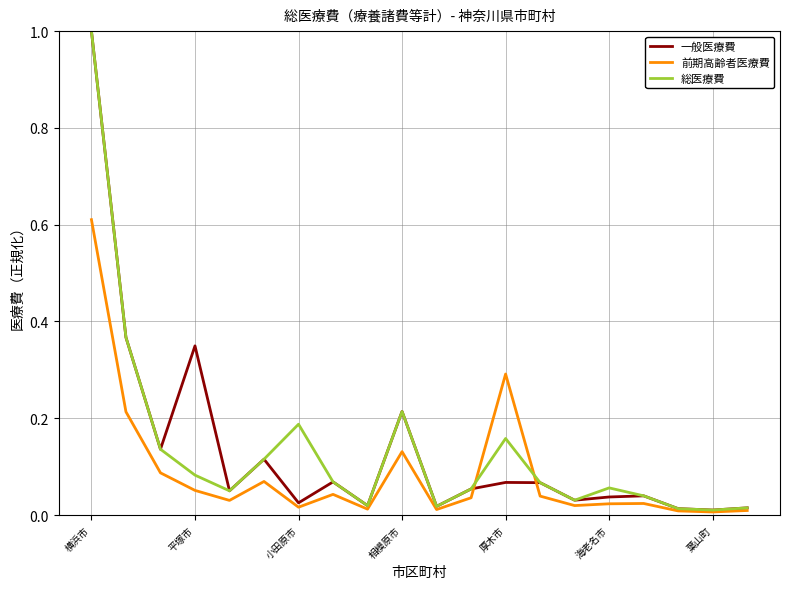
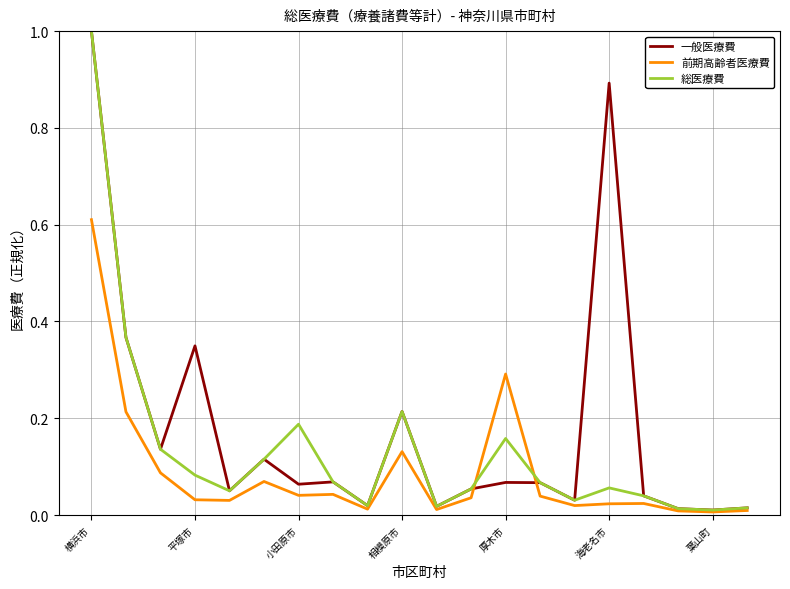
  {
    "一般医療費": {
      "平塚市": 0.35,
-     "小田原市": 0.03,
+     "小田原市": 0.06,
      "厚木市": 0.07,
-     "海老名市": 0.04
+     "海老名市": 0.89
    },
    "前期高齢者医療費": {
      "横浜市": 0.61,
-     "平塚市": 0.05,
-     "小田原市": 0.02,
+     "平塚市": 0.03,
+     "小田原市": 0.04,
      "相模原市": 0.13,
      "厚木市": 0.29,
      "海老名市": 0.02
    },
    "総医療費": {
      "平塚市": 0.08,
      "小田原市": 0.19,
      "厚木市": 0.16,
      "海老名市": 0.06
    }
  }
